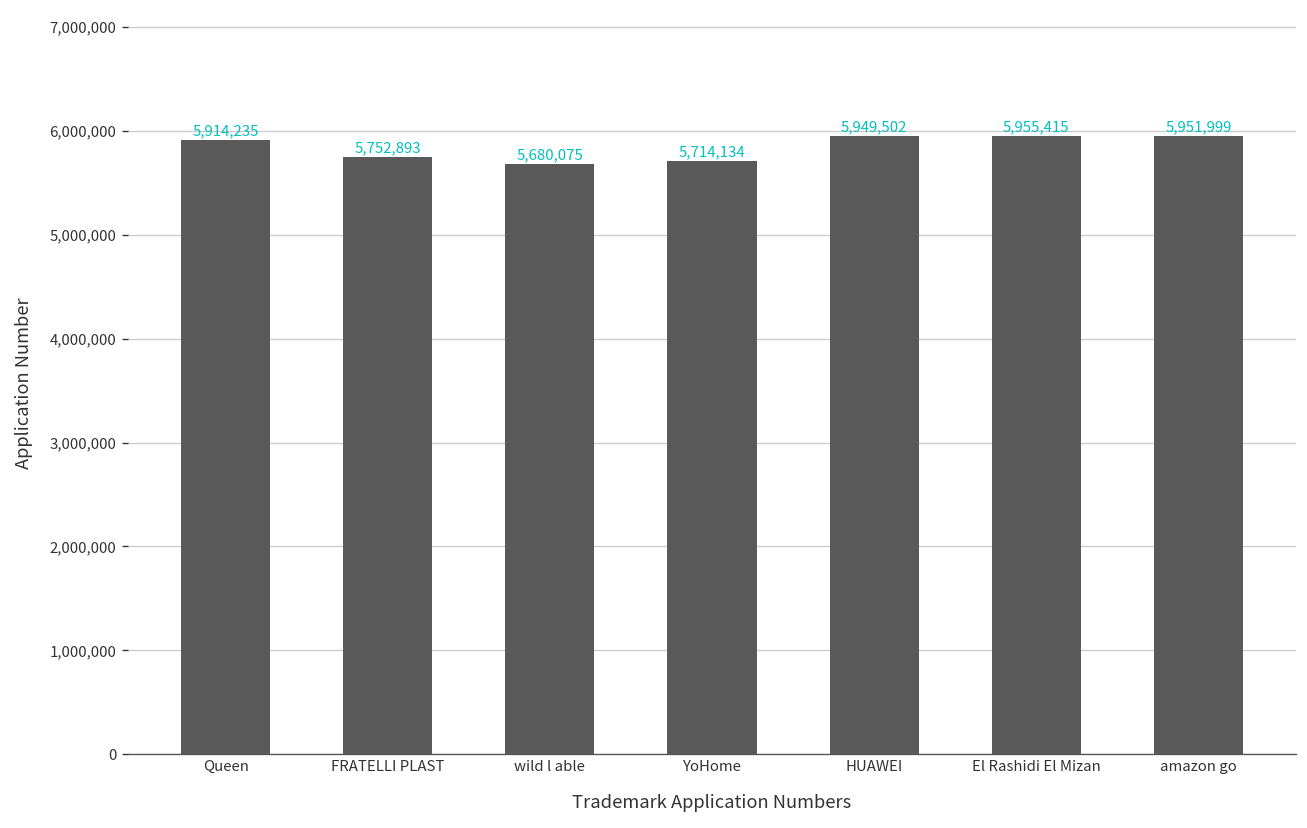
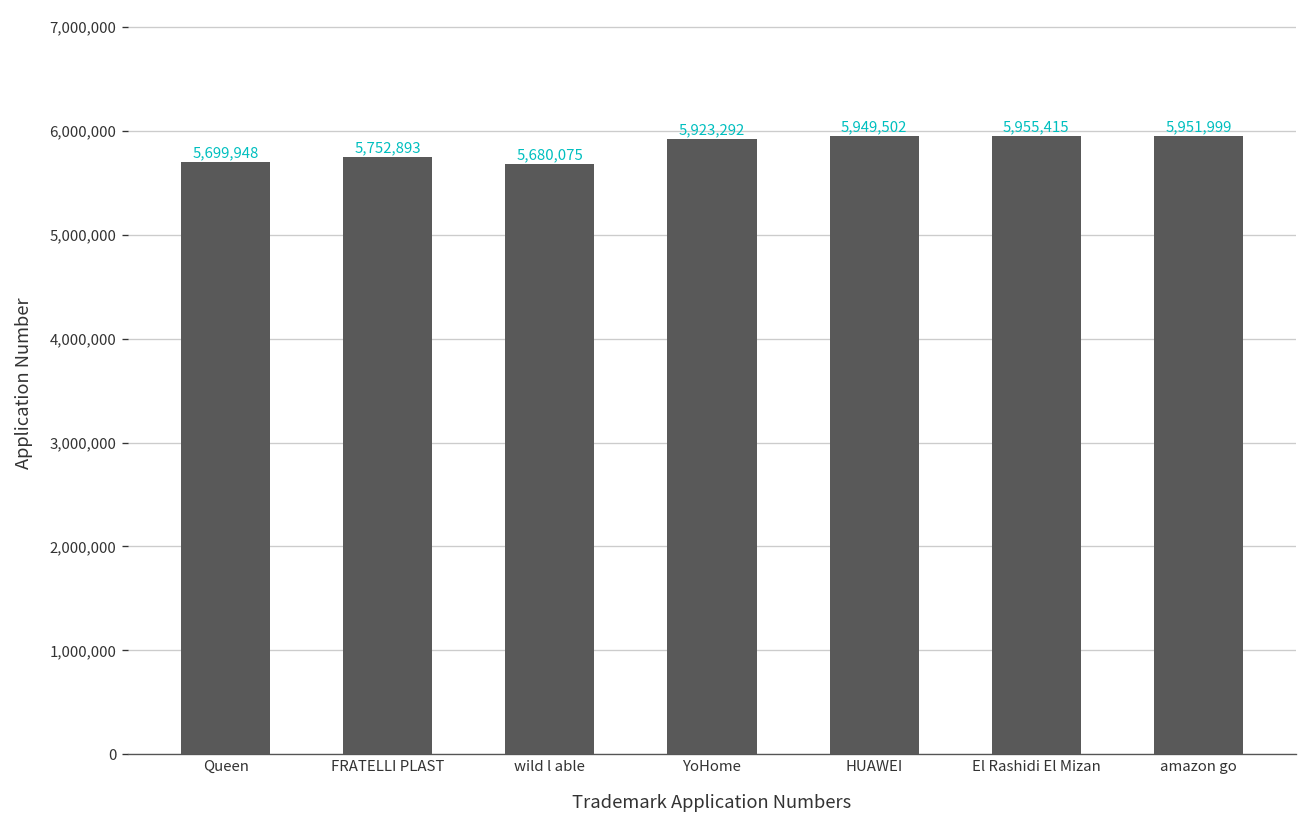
  {
-   "Queen": "5,914,235",
+   "Queen": "5,699,948",
    "FRATELLI PLAST": "5,752,893",
    "wild l able": "5,680,075",
-   "YoHome": "5,714,134",
+   "YoHome": "5,923,292",
    "HUAWEI": "5,949,502",
    "El Rashidi El Mizan": "5,955,415",
    "amazon go": "5,951,999"
  }
